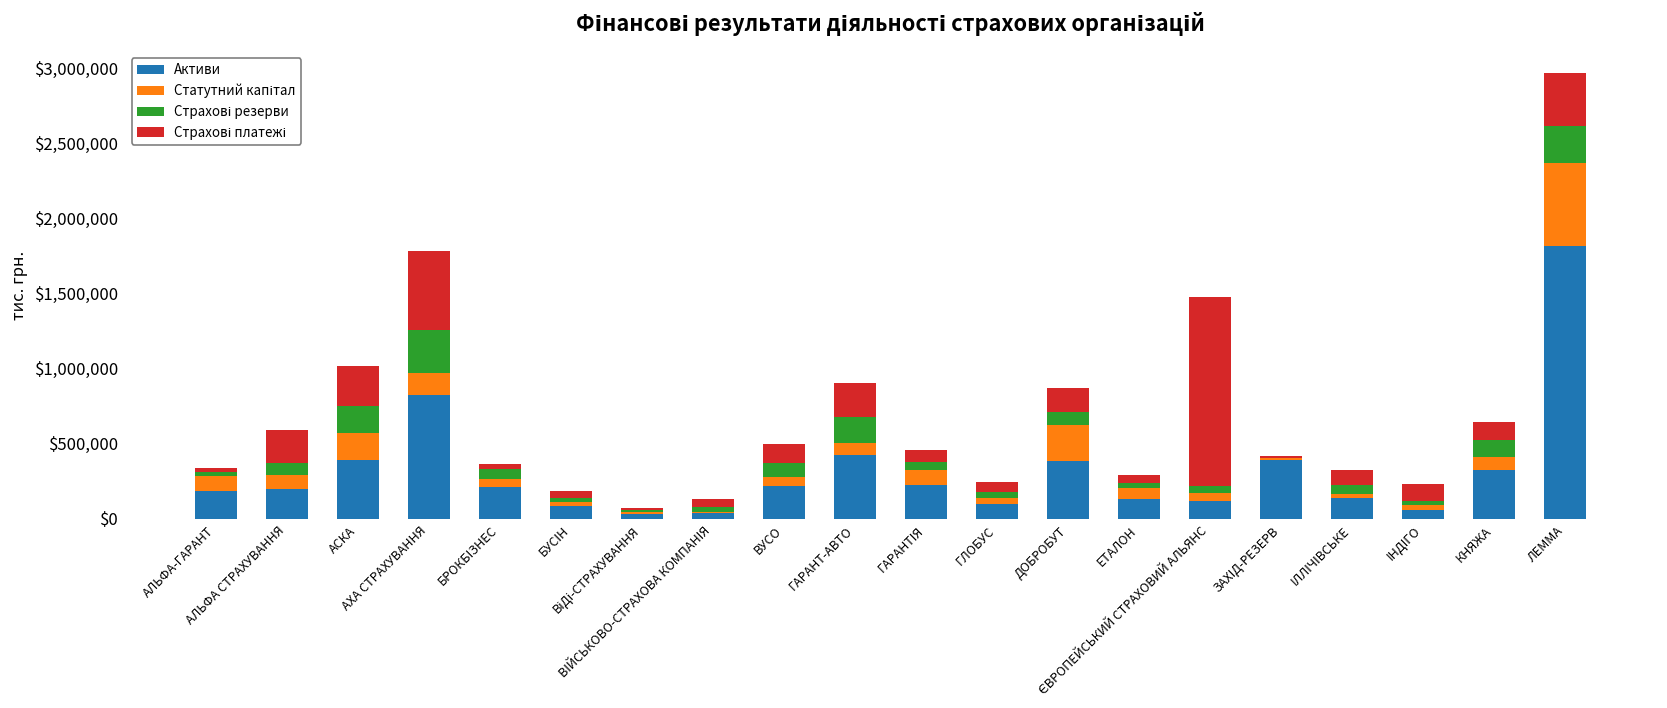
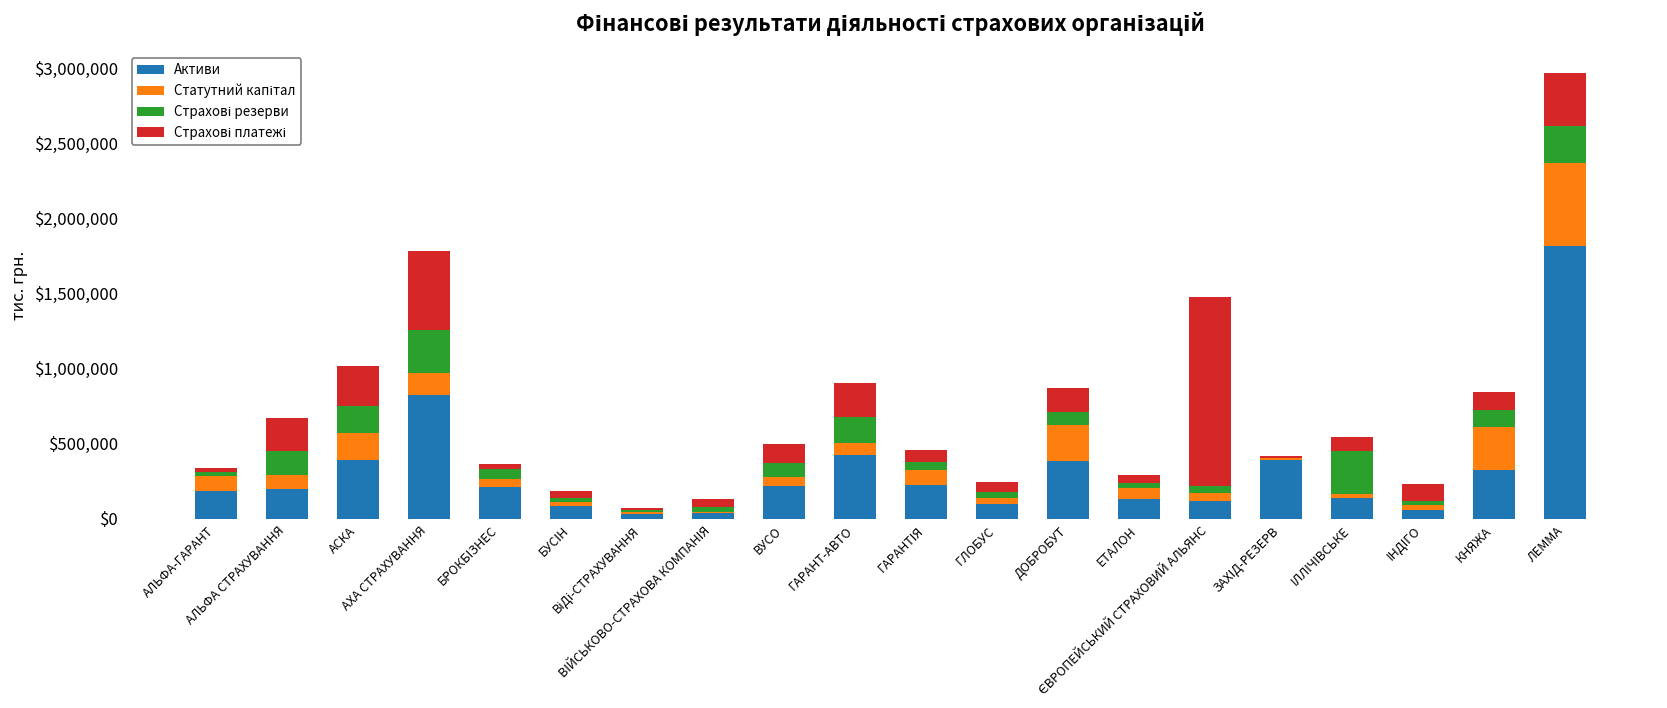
  {
    "Активи": {
      "АЛЬФА-ГАРАНТ": "$180,000",
      "АЛЬФА СТРАХУВАННЯ": "$200,000",
      "АСКА": "$390,000",
      "АХА СТРАХУВАННЯ": "$820,000",
      "БРОКБІЗНЕС": "$210,000",
      "БУСІН": "$80,000",
      "ВіДі-СТРАХУВАННЯ": "$30,000",
      "ВІЙСЬКОВО-СТРАХОВА КОМПАНІЯ": "$40,000",
      "ВУСО": "$220,000",
      "ГАРАНТ-АВТО": "$420,000",
      "ГАРАНТІЯ": "$230,000",
      "ГЛОБУС": "$100,000",
      "ДОБРОБУТ": "$390,000",
      "ЕТАЛОН": "$130,000",
      "ЄВРОПЕЙСЬКИЙ СТРАХОВИЙ АЛЬЯНС": "$120,000",
      "ЗАХІД-РЕЗЕРВ": "$390,000",
      "ІЛЛІЧІВСЬКЕ": "$140,000",
      "ІНДІГО": "$60,000",
      "КНЯЖА": "$320,000",
      "ЛЕММА": "$1,820,000"
    },
    "Статутний капітал": {
      "АЛЬФА-ГАРАНТ": "$100,000",
      "АЛЬФА СТРАХУВАННЯ": "$90,000",
      "АСКА": "$180,000",
      "АХА СТРАХУВАННЯ": "$150,000",
      "БРОКБІЗНЕС": "$50,000",
      "БУСІН": "$20,000",
      "ВУСО": "$60,000",
      "ГАРАНТ-АВТО": "$80,000",
      "ГАРАНТІЯ": "$100,000",
      "ГЛОБУС": "$40,000",
      "ДОБРОБУТ": "$240,000",
      "ЕТАЛОН": "$80,000",
      "ЄВРОПЕЙСЬКИЙ СТРАХОВИЙ АЛЬЯНС": "$60,000",
      "ІЛЛІЧІВСЬКЕ": "$30,000",
      "ІНДІГО": "$30,000",
-     "КНЯЖА": "$90,000",
+     "КНЯЖА": "$290,000",
      "ЛЕММА": "$550,000"
    },
    "Страхові резерви": {
      "АЛЬФА-ГАРАНТ": "$30,000",
-     "АЛЬФА СТРАХУВАННЯ": "$80,000",
+     "АЛЬФА СТРАХУВАННЯ": "$160,000",
      "АСКА": "$180,000",
      "АХА СТРАХУВАННЯ": "$290,000",
      "БРОКБІЗНЕС": "$70,000",
      "БУСІН": "$30,000",
      "ВІЙСЬКОВО-СТРАХОВА КОМПАНІЯ": "$30,000",
      "ВУСО": "$90,000",
      "ГАРАНТ-АВТО": "$170,000",
      "ГАРАНТІЯ": "$50,000",
      "ГЛОБУС": "$40,000",
      "ДОБРОБУТ": "$90,000",
      "ЕТАЛОН": "$30,000",
      "ЄВРОПЕЙСЬКИЙ СТРАХОВИЙ АЛЬЯНС": "$40,000",
-     "ІЛЛІЧІВСЬКЕ": "$60,000",
+     "ІЛЛІЧІВСЬКЕ": "$280,000",
      "ІНДІГО": "$30,000",
      "КНЯЖА": "$120,000",
      "ЛЕММА": "$250,000"
    },
    "Страхові платежі": {
      "АЛЬФА-ГАРАНТ": "$20,000",
      "АЛЬФА СТРАХУВАННЯ": "$220,000",
      "АСКА": "$270,000",
      "АХА СТРАХУВАННЯ": "$530,000",
      "БРОКБІЗНЕС": "$30,000",
      "БУСІН": "$50,000",
      "ВІЙСЬКОВО-СТРАХОВА КОМПАНІЯ": "$60,000",
      "ВУСО": "$130,000",
      "ГАРАНТ-АВТО": "$220,000",
      "ГАРАНТІЯ": "$80,000",
      "ГЛОБУС": "$70,000",
      "ДОБРОБУТ": "$160,000",
      "ЕТАЛОН": "$50,000",
      "ЄВРОПЕЙСЬКИЙ СТРАХОВИЙ АЛЬЯНС": "$1,260,000",
      "ІЛЛІЧІВСЬКЕ": "$100,000",
      "ІНДІГО": "$120,000",
      "КНЯЖА": "$120,000",
      "ЛЕММА": "$350,000"
    }
  }
